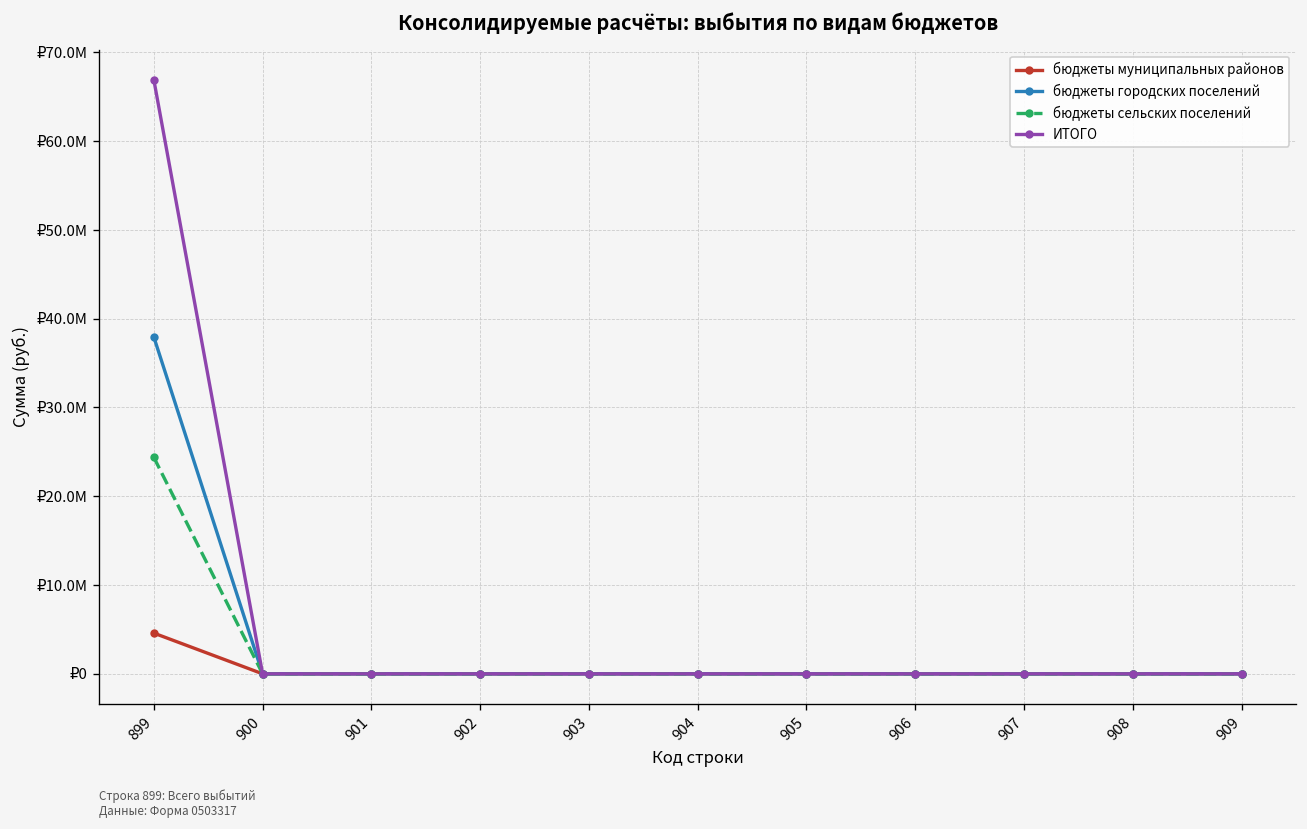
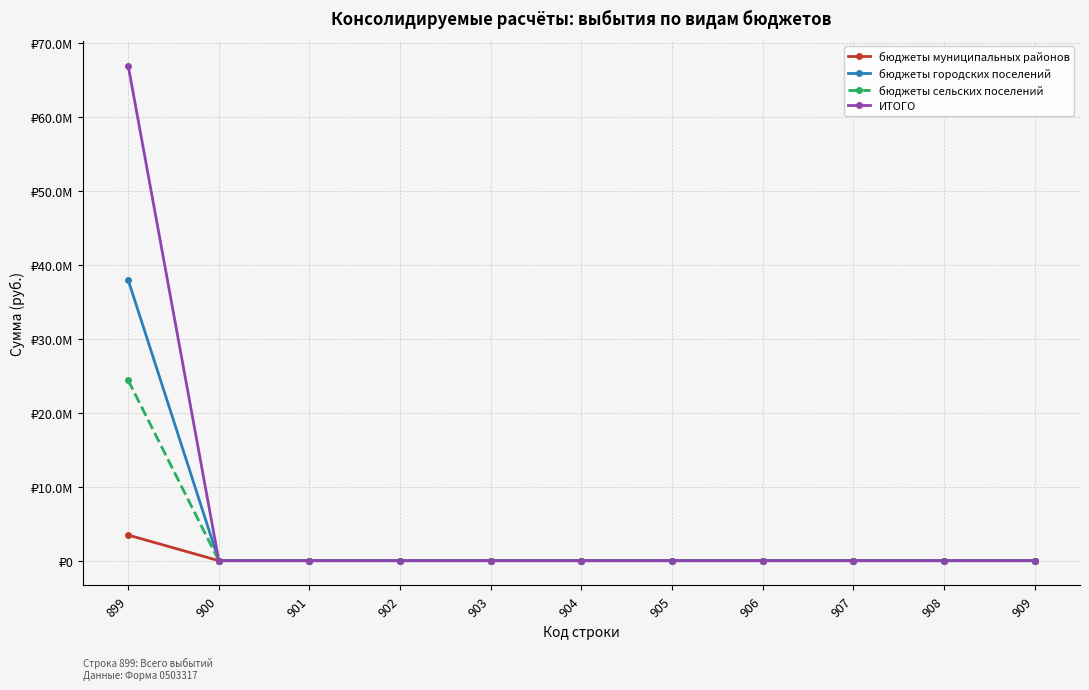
  {
    "бюджеты муниципальных районов": {
-     "899": "₽5000000"
+     "899": "₽3000000"
    },
    "бюджеты городских поселений": {
      "899": "₽38000000"
    },
    "бюджеты сельских поселений": {
      "899": "₽24000000"
    },
    "ИТОГО": {
      "899": "₽67000000"
    }
  }
